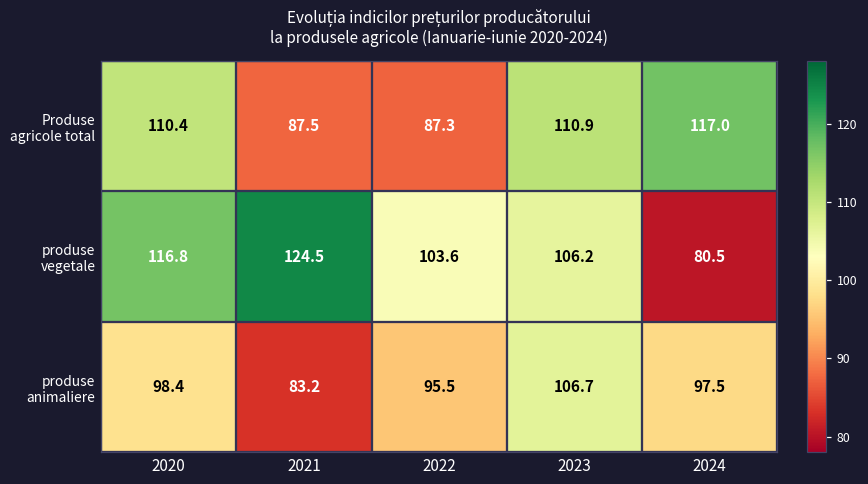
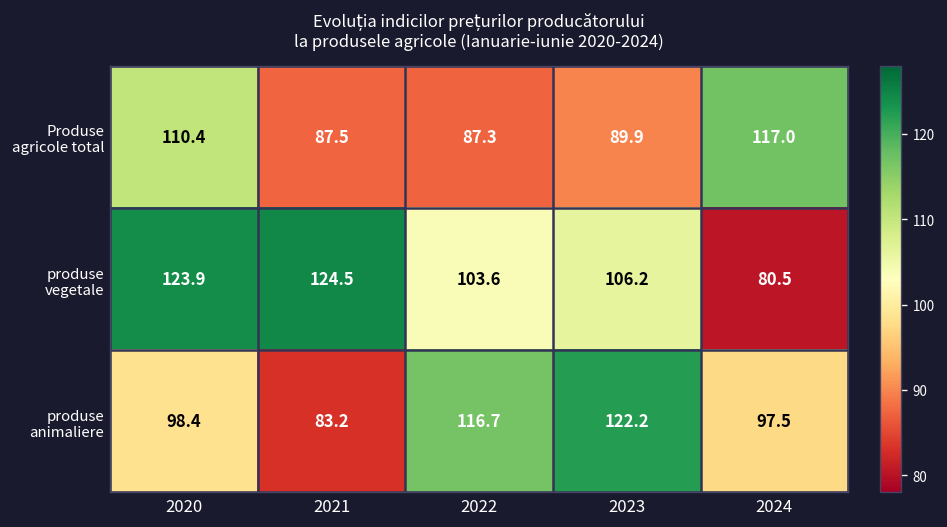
  {
    "Produse agricole total": {
      "2020": 110.4,
      "2021": 87.5,
      "2022": 87.3,
-     "2023": 110.9,
+     "2023": 89.9,
      "2024": 117.0
    },
    "produse vegetale": {
-     "2020": 116.8,
+     "2020": 123.9,
      "2021": 124.5,
      "2022": 103.6,
      "2023": 106.2,
      "2024": 80.5
    },
    "produse animaliere": {
      "2020": 98.4,
      "2021": 83.2,
-     "2022": 95.5,
-     "2023": 106.7,
+     "2022": 116.7,
+     "2023": 122.2,
      "2024": 97.5
    }
  }
